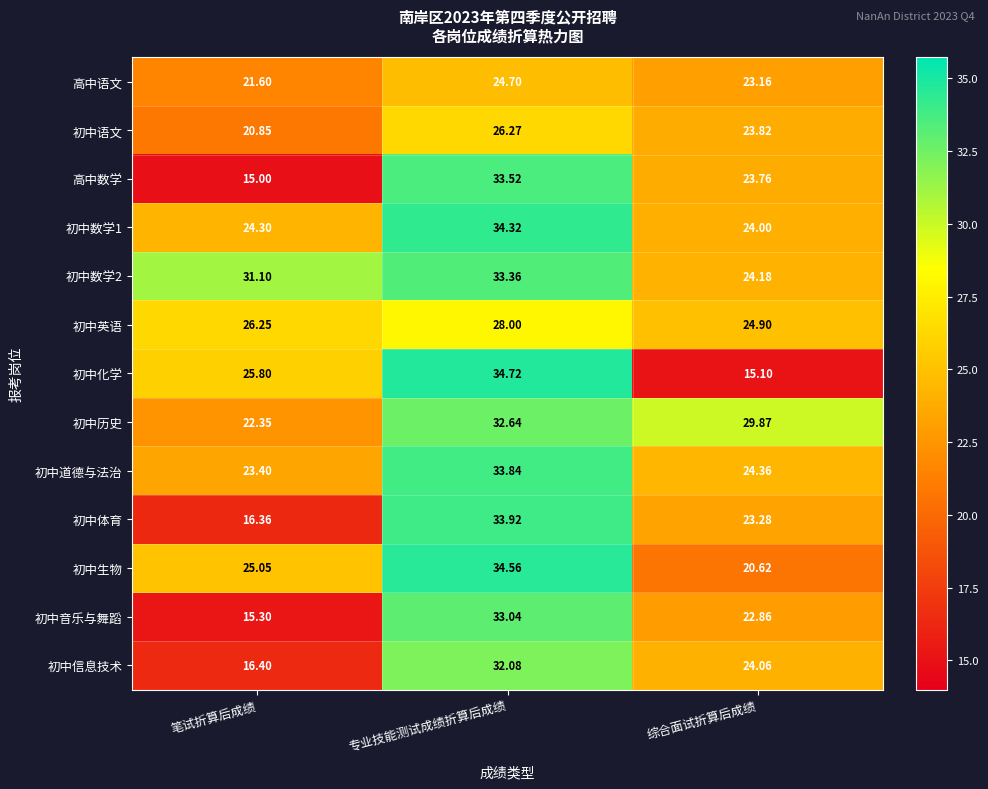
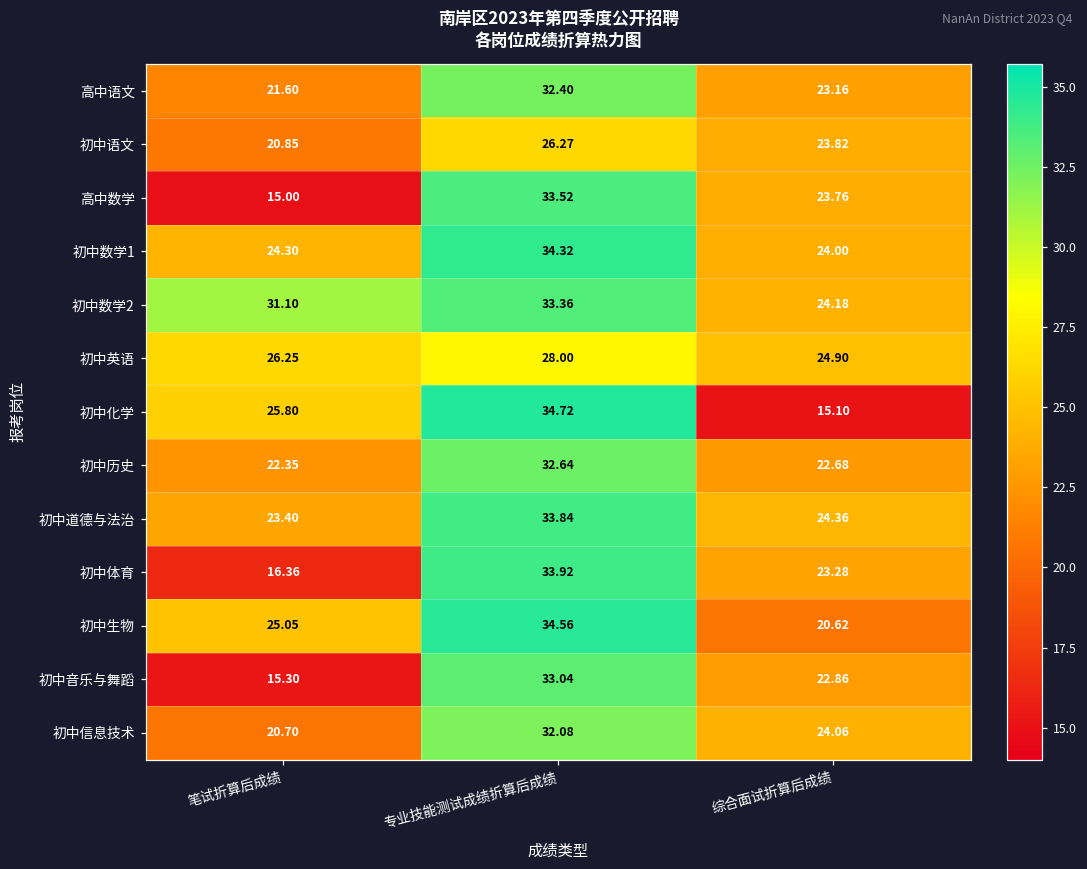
  {
    "高中语文": {
      "笔试折算后成绩": 21.60,
-     "专业技能测试成绩折算后成绩": 24.70,
+     "专业技能测试成绩折算后成绩": 32.40,
      "综合面试折算后成绩": 23.16
    },
    "初中语文": {
      "笔试折算后成绩": 20.85,
      "专业技能测试成绩折算后成绩": 26.27,
      "综合面试折算后成绩": 23.82
    },
    "高中数学": {
      "笔试折算后成绩": 15.00,
      "专业技能测试成绩折算后成绩": 33.52,
      "综合面试折算后成绩": 23.76
    },
    "初中数学1": {
      "笔试折算后成绩": 24.30,
      "专业技能测试成绩折算后成绩": 34.32,
      "综合面试折算后成绩": 24.00
    },
    "初中数学2": {
      "笔试折算后成绩": 31.10,
      "专业技能测试成绩折算后成绩": 33.36,
      "综合面试折算后成绩": 24.18
    },
    "初中英语": {
      "笔试折算后成绩": 26.25,
      "专业技能测试成绩折算后成绩": 28.00,
      "综合面试折算后成绩": 24.90
    },
    "初中化学": {
      "笔试折算后成绩": 25.80,
      "专业技能测试成绩折算后成绩": 34.72,
      "综合面试折算后成绩": 15.10
    },
    "初中历史": {
      "笔试折算后成绩": 22.35,
      "专业技能测试成绩折算后成绩": 32.64,
-     "综合面试折算后成绩": 29.87
+     "综合面试折算后成绩": 22.68
    },
    "初中道德与法治": {
      "笔试折算后成绩": 23.40,
      "专业技能测试成绩折算后成绩": 33.84,
      "综合面试折算后成绩": 24.36
    },
    "初中体育": {
      "笔试折算后成绩": 16.36,
      "专业技能测试成绩折算后成绩": 33.92,
      "综合面试折算后成绩": 23.28
    },
    "初中生物": {
      "笔试折算后成绩": 25.05,
      "专业技能测试成绩折算后成绩": 34.56,
      "综合面试折算后成绩": 20.62
    },
    "初中音乐与舞蹈": {
      "笔试折算后成绩": 15.30,
      "专业技能测试成绩折算后成绩": 33.04,
      "综合面试折算后成绩": 22.86
    },
    "初中信息技术": {
-     "笔试折算后成绩": 16.40,
+     "笔试折算后成绩": 20.70,
      "专业技能测试成绩折算后成绩": 32.08,
      "综合面试折算后成绩": 24.06
    }
  }
